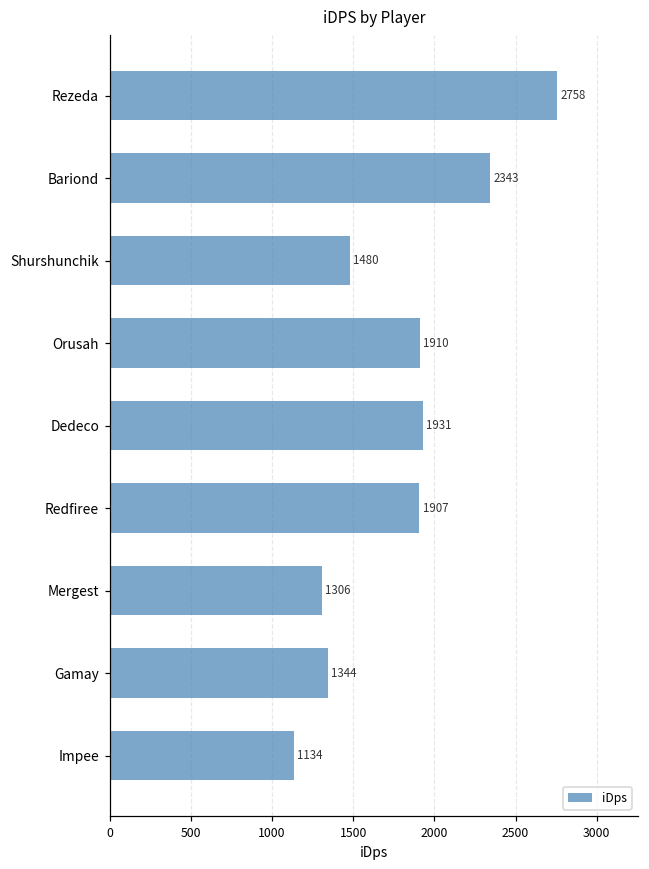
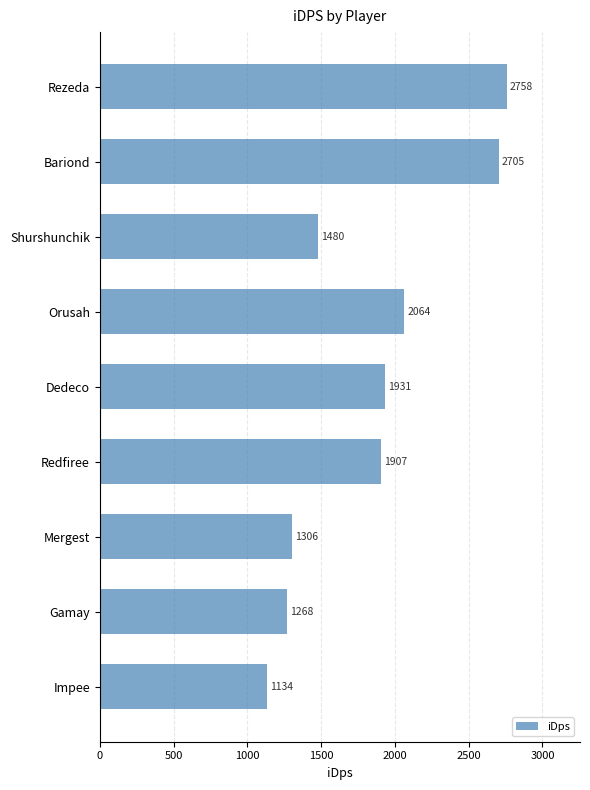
  {
    "Rezeda": 2758,
-   "Bariond": 2343,
+   "Bariond": 2705,
    "Shurshunchik": 1480,
-   "Orusah": 1910,
+   "Orusah": 2064,
    "Dedeco": 1931,
    "Redfiree": 1907,
    "Mergest": 1306,
-   "Gamay": 1344,
+   "Gamay": 1268,
    "Impee": 1134
  }
